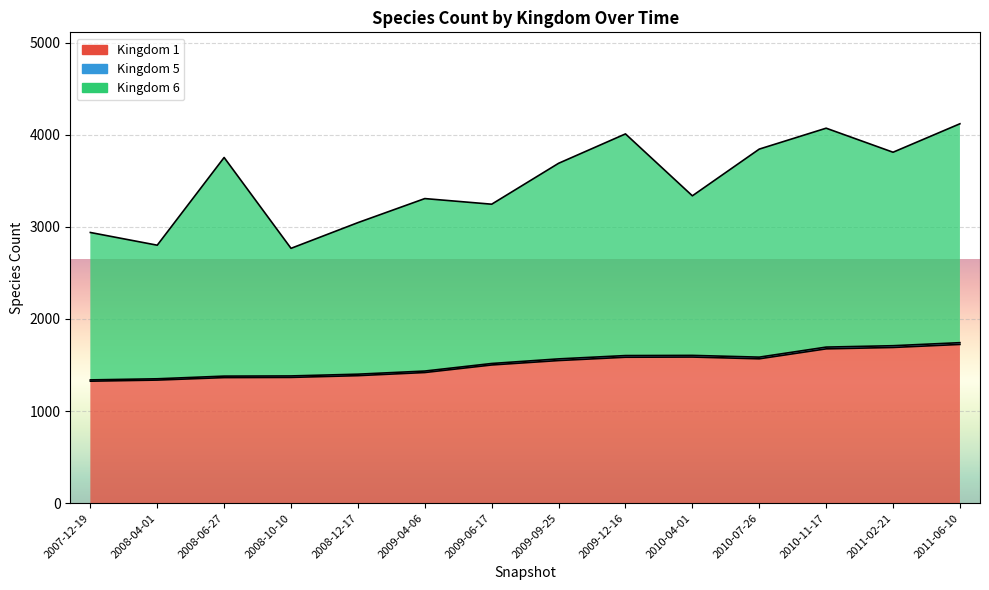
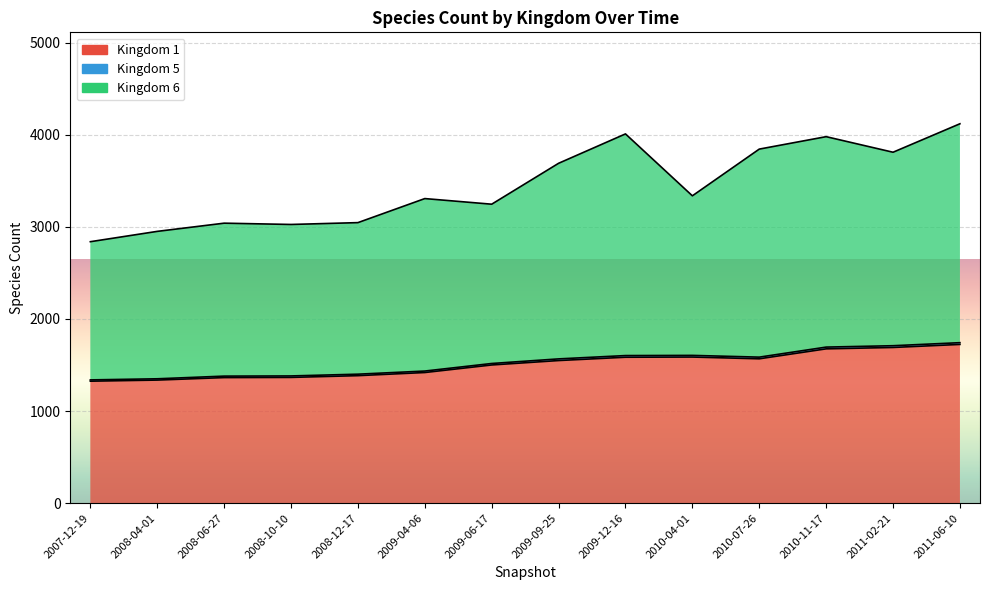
  {
    "Kingdom 6": {
-     "2007-12-19": 1600,
-     "2008-04-01": 1500,
-     "2008-06-27": 2400,
-     "2008-10-10": 1400,
+     "2007-12-19": 1500,
+     "2008-04-01": 1600,
+     "2008-06-27": 1700,
+     "2008-10-10": 1600,
      "2008-12-17": 1600,
      "2009-04-06": 1900,
      "2009-06-17": 1700,
      "2009-09-25": 2100,
      "2009-12-16": 2400,
      "2010-04-01": 1700,
      "2010-07-26": 2300,
-     "2010-11-17": 2400,
+     "2010-11-17": 2300,
      "2011-02-21": 2100,
      "2011-06-10": 2400
    }
  }
